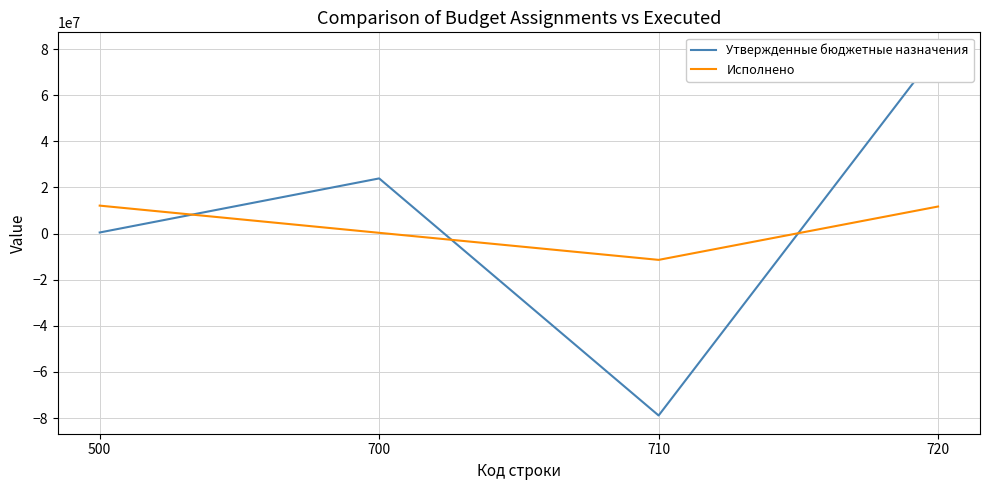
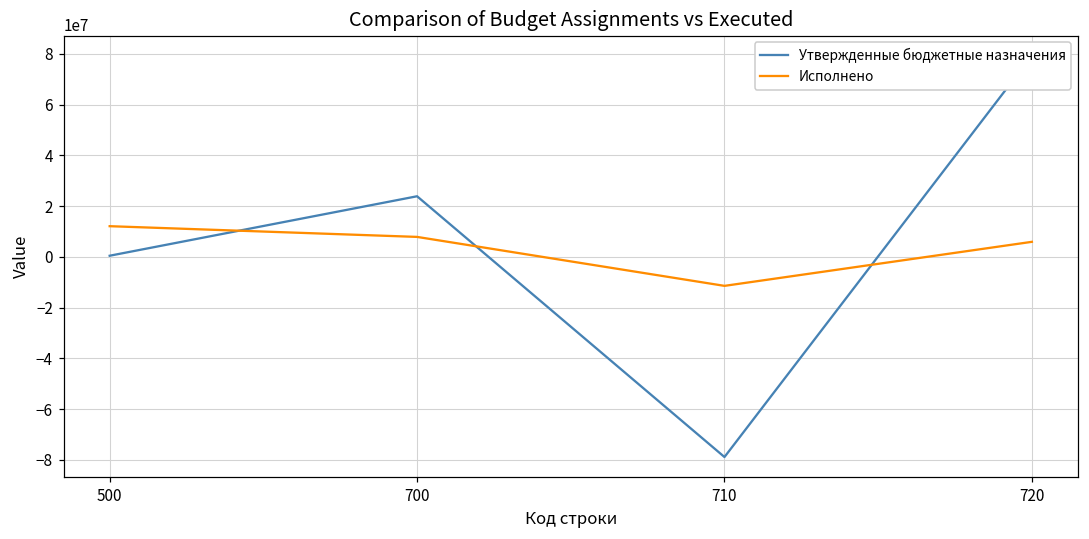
  {
    "Утвержденные бюджетные назначения": {
      "500": 0,
      "700": 24000000,
      "710": -79000000
    },
    "Исполнено": {
      "500": 12000000,
-     "700": 0,
+     "700": 8000000,
      "710": -11000000,
-     "720": 12000000
+     "720": 6000000
    }
  }
